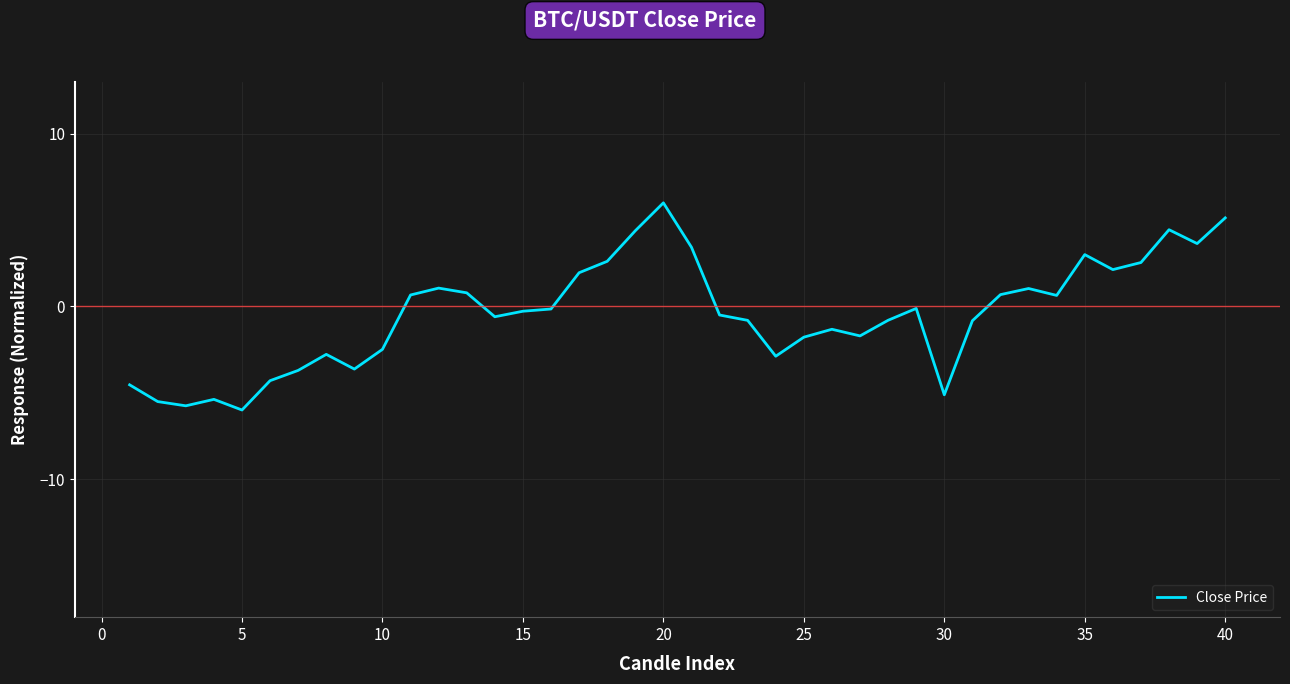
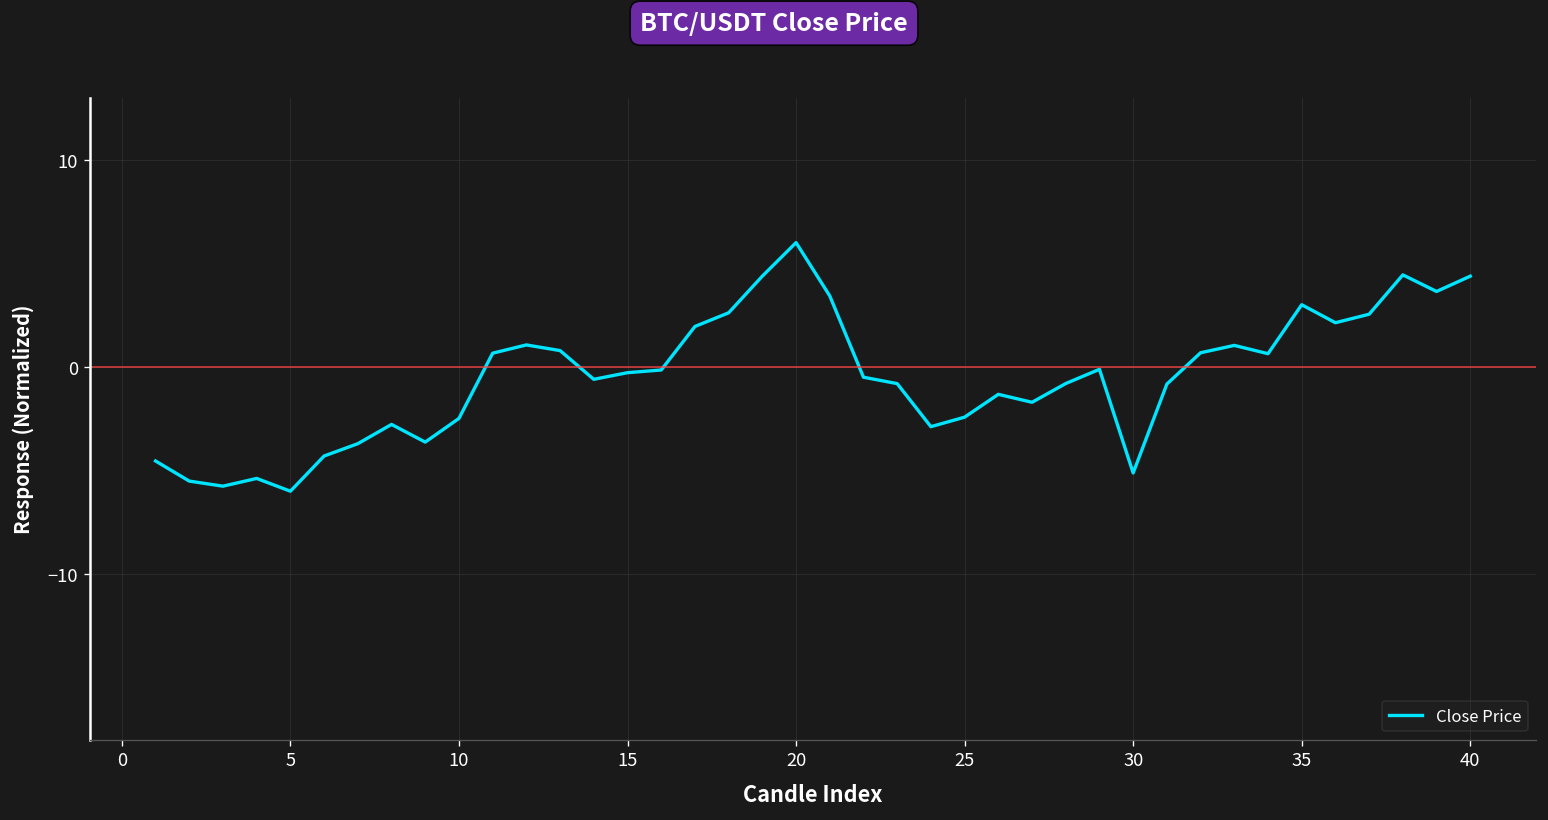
  {
    "5": -6.0,
    "10": -2.5,
    "15": -0.3,
    "20": 6.0,
-   "25": -1.8,
+   "25": -2.4,
    "30": -5.1,
    "35": 3.0,
-   "40": 5.1
+   "40": 4.4
  }
